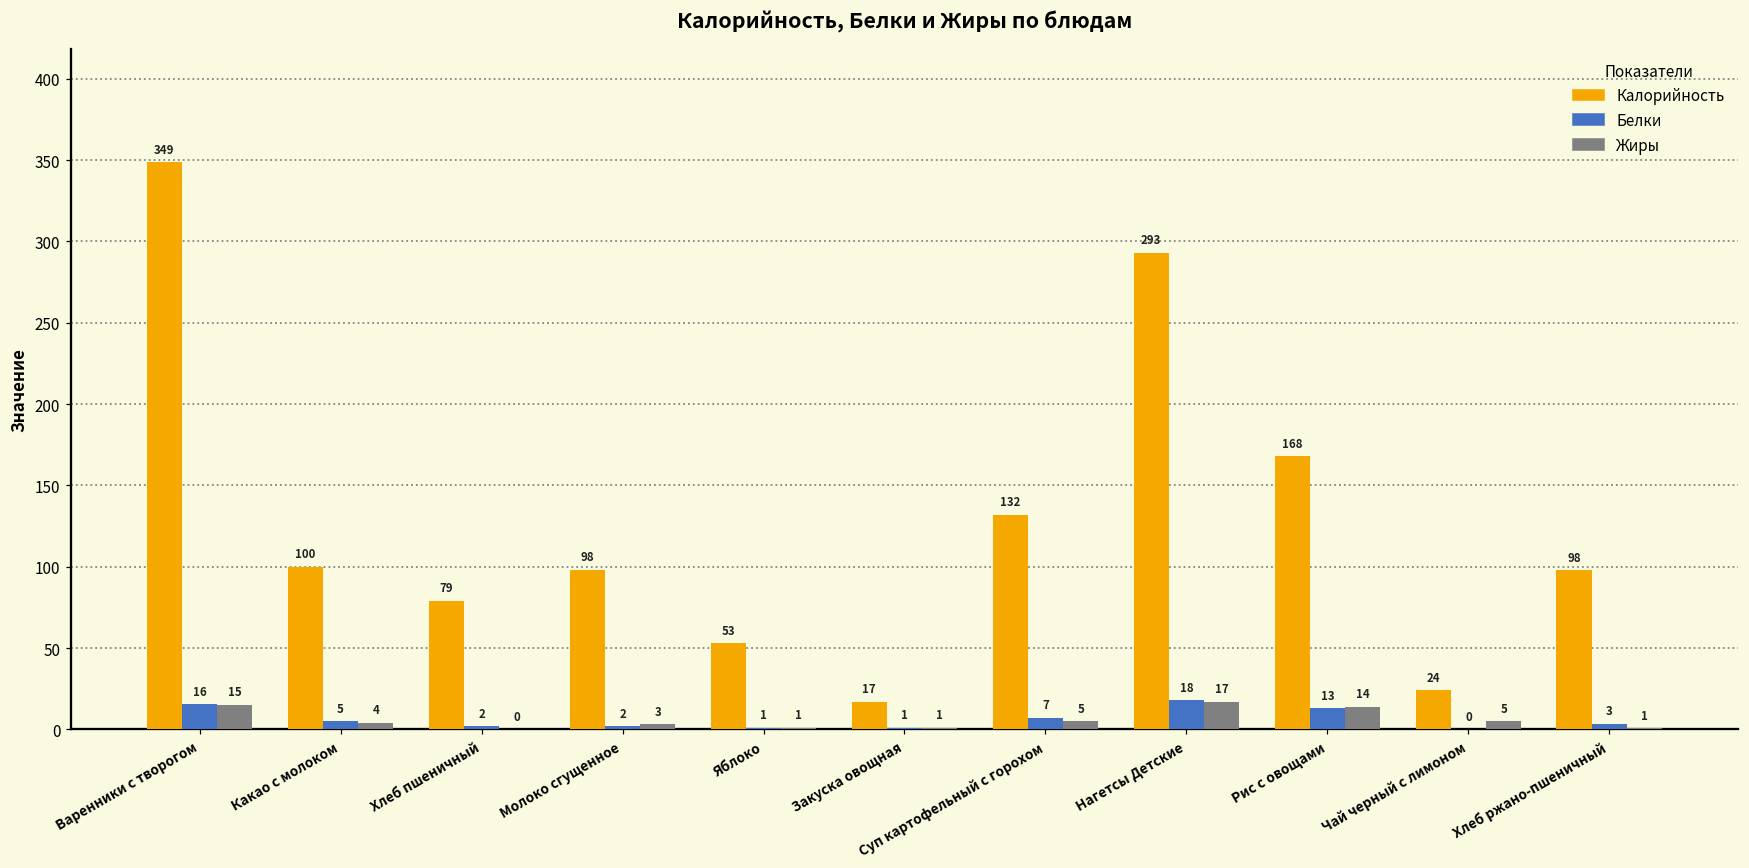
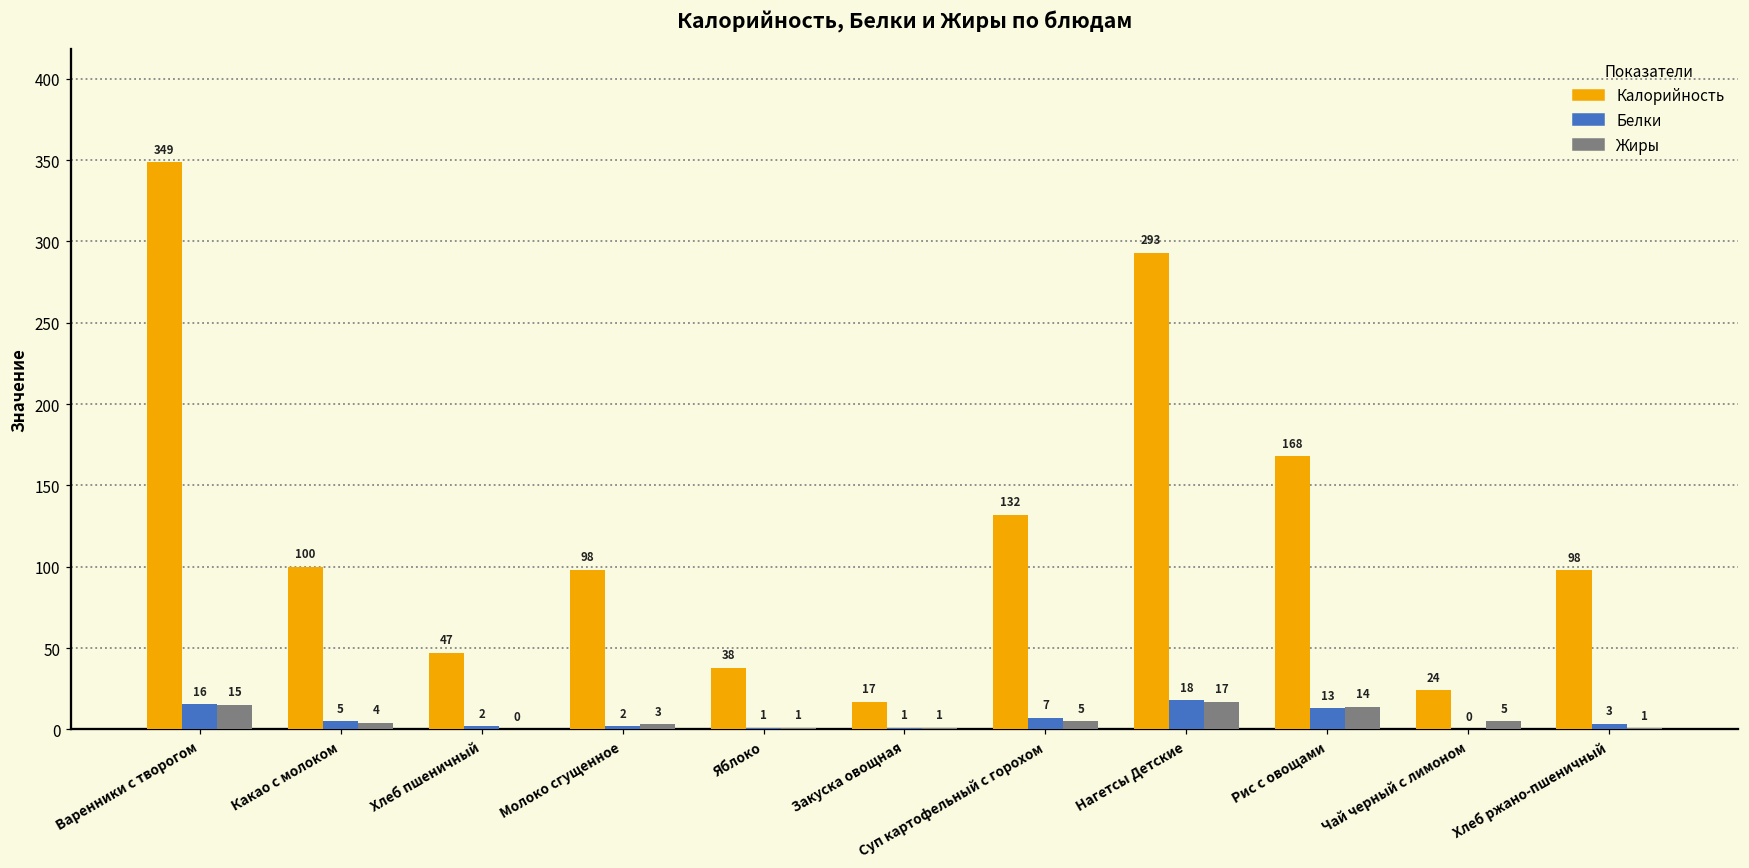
  {
    "Калорийность": {
      "Варенники с творогом": 349,
      "Какао с молоком": 100,
-     "Хлеб пшеничный": 79,
+     "Хлеб пшеничный": 47,
      "Молоко сгущенное": 98,
-     "Яблоко": 53,
+     "Яблоко": 38,
      "Закуска овощная": 17,
      "Суп картофельный с горохом": 132,
      "Нагетсы Детские": 293,
      "Рис с овощами": 168,
      "Чай черный с лимоном": 24,
      "Хлеб ржано-пшеничный": 98
    },
    "Белки": {
      "Варенники с творогом": 16,
      "Какао с молоком": 5,
      "Хлеб пшеничный": 2,
      "Молоко сгущенное": 2,
      "Яблоко": 1,
      "Закуска овощная": 1,
      "Суп картофельный с горохом": 7,
      "Нагетсы Детские": 18,
      "Рис с овощами": 13,
      "Чай черный с лимоном": 0,
      "Хлеб ржано-пшеничный": 3
    },
    "Жиры": {
      "Варенники с творогом": 15,
      "Какао с молоком": 4,
      "Хлеб пшеничный": 0,
      "Молоко сгущенное": 3,
      "Яблоко": 1,
      "Закуска овощная": 1,
      "Суп картофельный с горохом": 5,
      "Нагетсы Детские": 17,
      "Рис с овощами": 14,
      "Чай черный с лимоном": 5,
      "Хлеб ржано-пшеничный": 1
    }
  }
